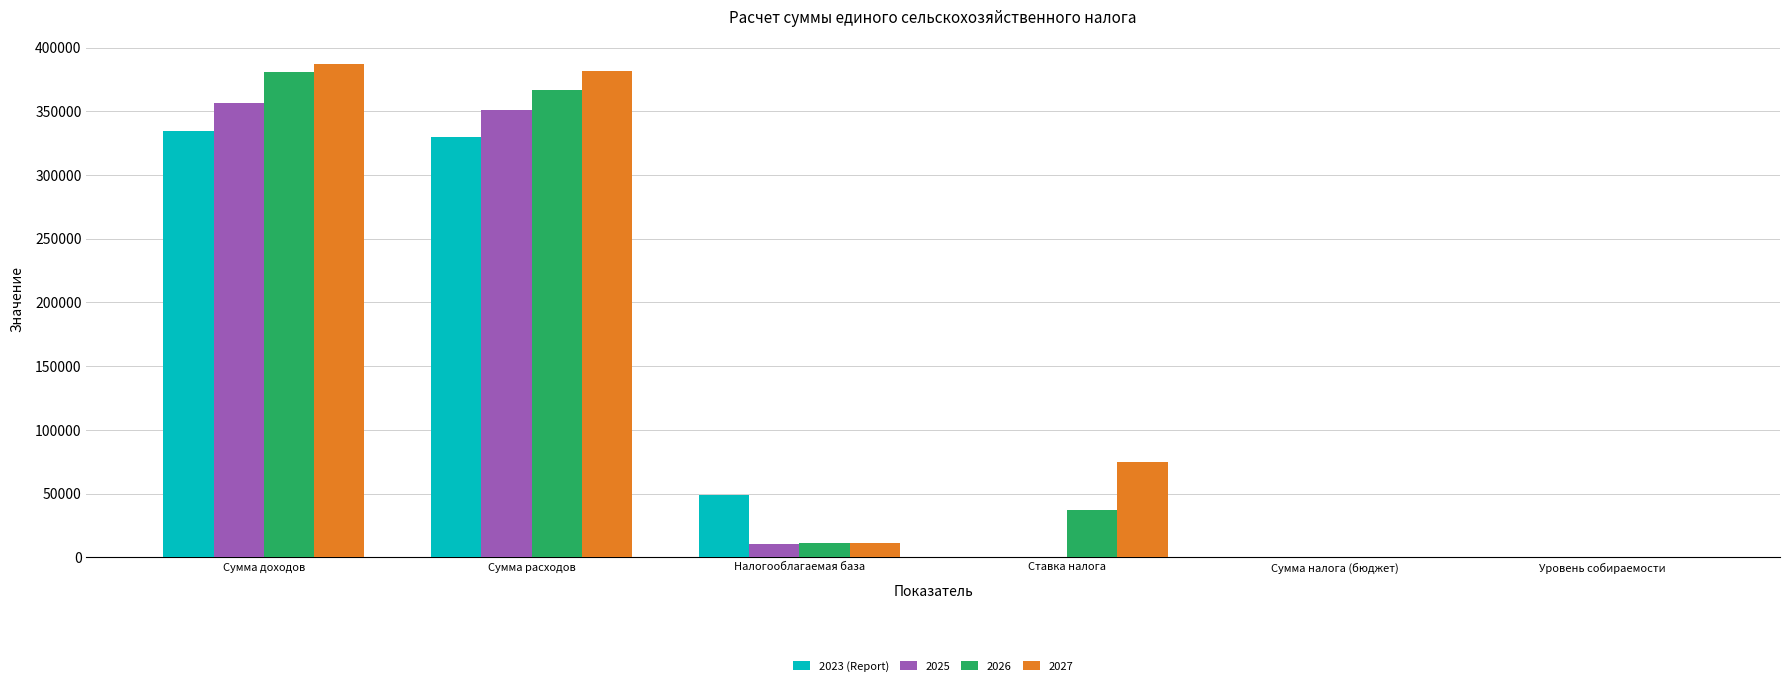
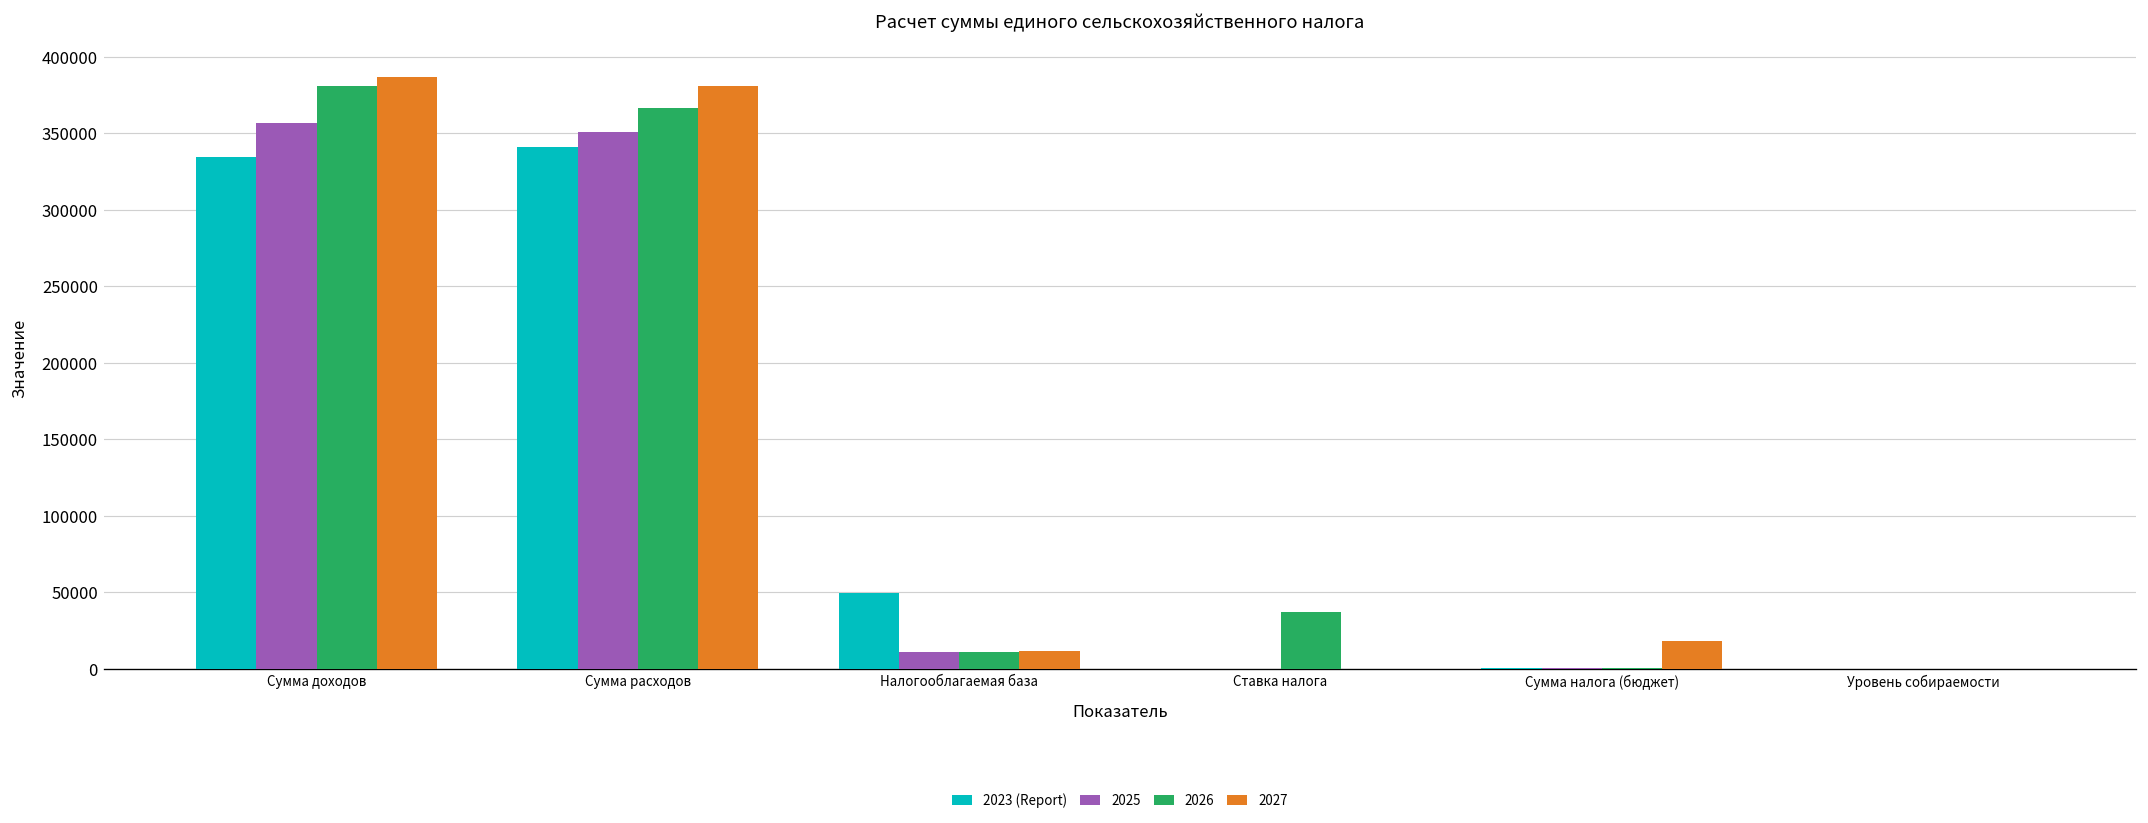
  {
    "2023 (Report)": {
      "Сумма доходов": 335000,
-     "Сумма расходов": 330000,
+     "Сумма расходов": 341000,
      "Налогооблагаемая база": 49000
    },
    "2025": {
      "Сумма доходов": 356000,
      "Сумма расходов": 351000,
      "Налогооблагаемая база": 11000
    },
    "2026": {
      "Сумма доходов": 381000,
      "Сумма расходов": 367000,
      "Налогооблагаемая база": 11000,
      "Ставка налога": 37000
    },
    "2027": {
      "Сумма доходов": 387000,
      "Сумма расходов": 381000,
      "Налогооблагаемая база": 12000,
-     "Ставка налога": 75000,
-     "Сумма налога (бюджет)": 1000
+     "Ставка налога": 0,
+     "Сумма налога (бюджет)": 18000
    }
  }
